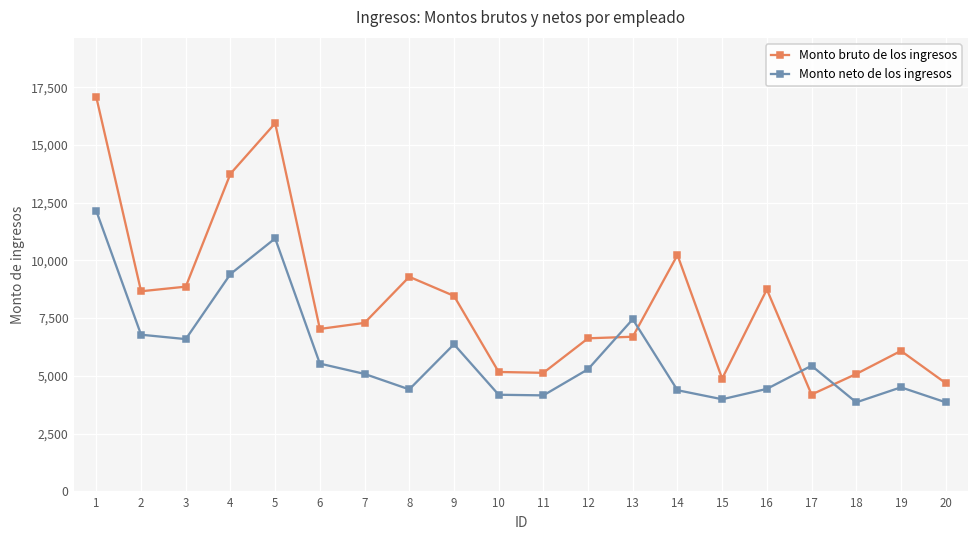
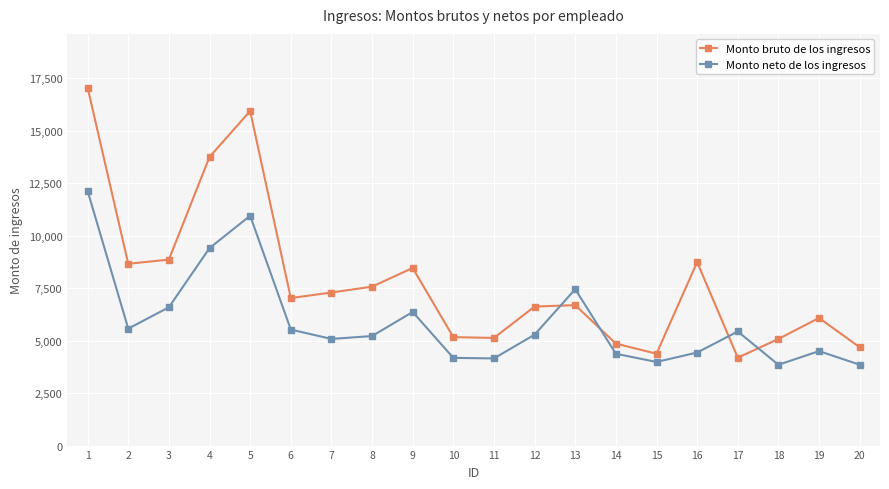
  {
    "Monto bruto de los ingresos": {
      "1": "17,100",
      "2": "8,700",
      "3": "8,900",
      "4": "13,800",
      "5": "15,900",
      "6": "7,000",
      "7": "7,300",
-     "8": "9,300",
+     "8": "7,600",
      "9": "8,500",
      "10": "5,200",
      "11": "5,100",
      "12": "6,600",
      "13": "6,700",
-     "14": "10,200",
-     "15": "4,900",
+     "14": "4,900",
+     "15": "4,400",
      "16": "8,700",
      "17": "4,200",
      "18": "5,100",
      "19": "6,100",
      "20": "4,700"
    },
    "Monto neto de los ingresos": {
      "1": "12,100",
-     "2": "6,800",
+     "2": "5,600",
      "3": "6,600",
      "4": "9,400",
      "5": "11,000",
      "6": "5,500",
      "7": "5,100",
-     "8": "4,400",
+     "8": "5,200",
      "9": "6,400",
      "10": "4,200",
      "11": "4,200",
      "12": "5,300",
      "13": "7,500",
      "14": "4,400",
      "15": "4,000",
      "16": "4,400",
      "17": "5,400",
      "18": "3,900",
      "19": "4,500",
      "20": "3,900"
    }
  }
